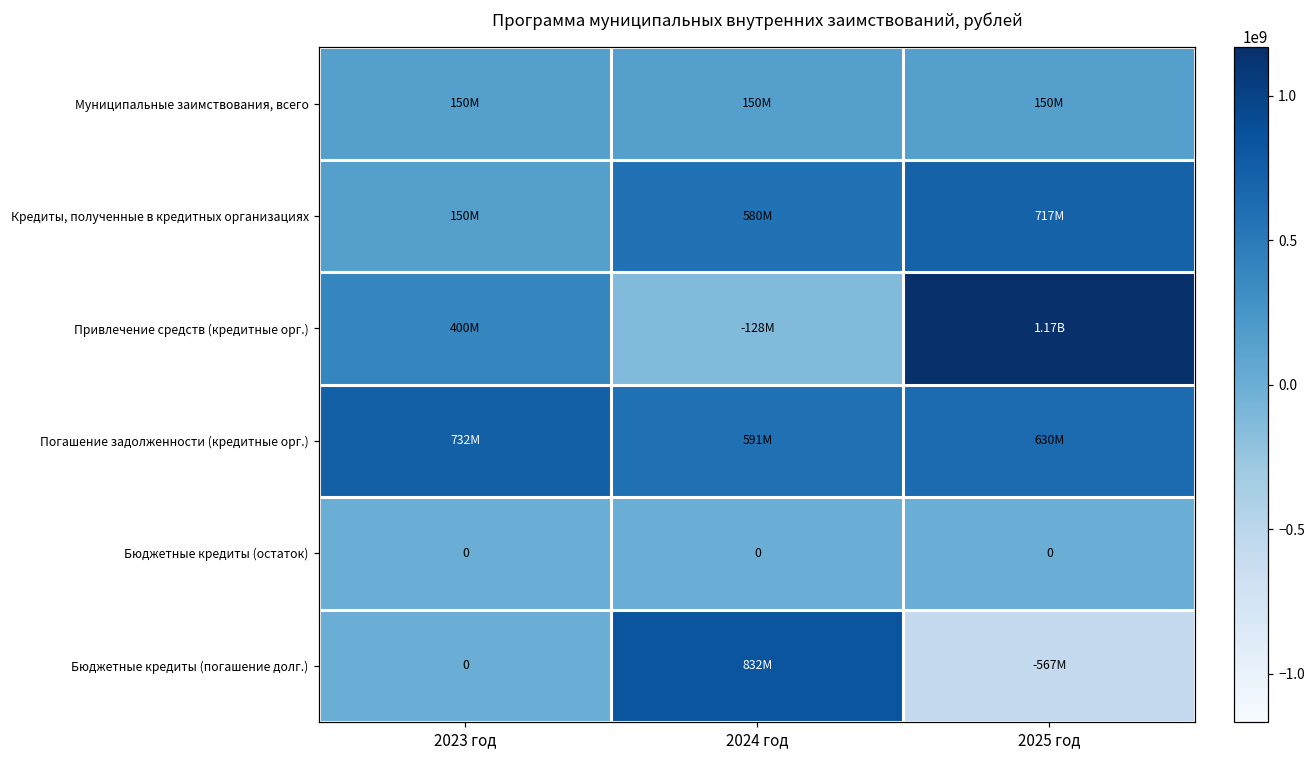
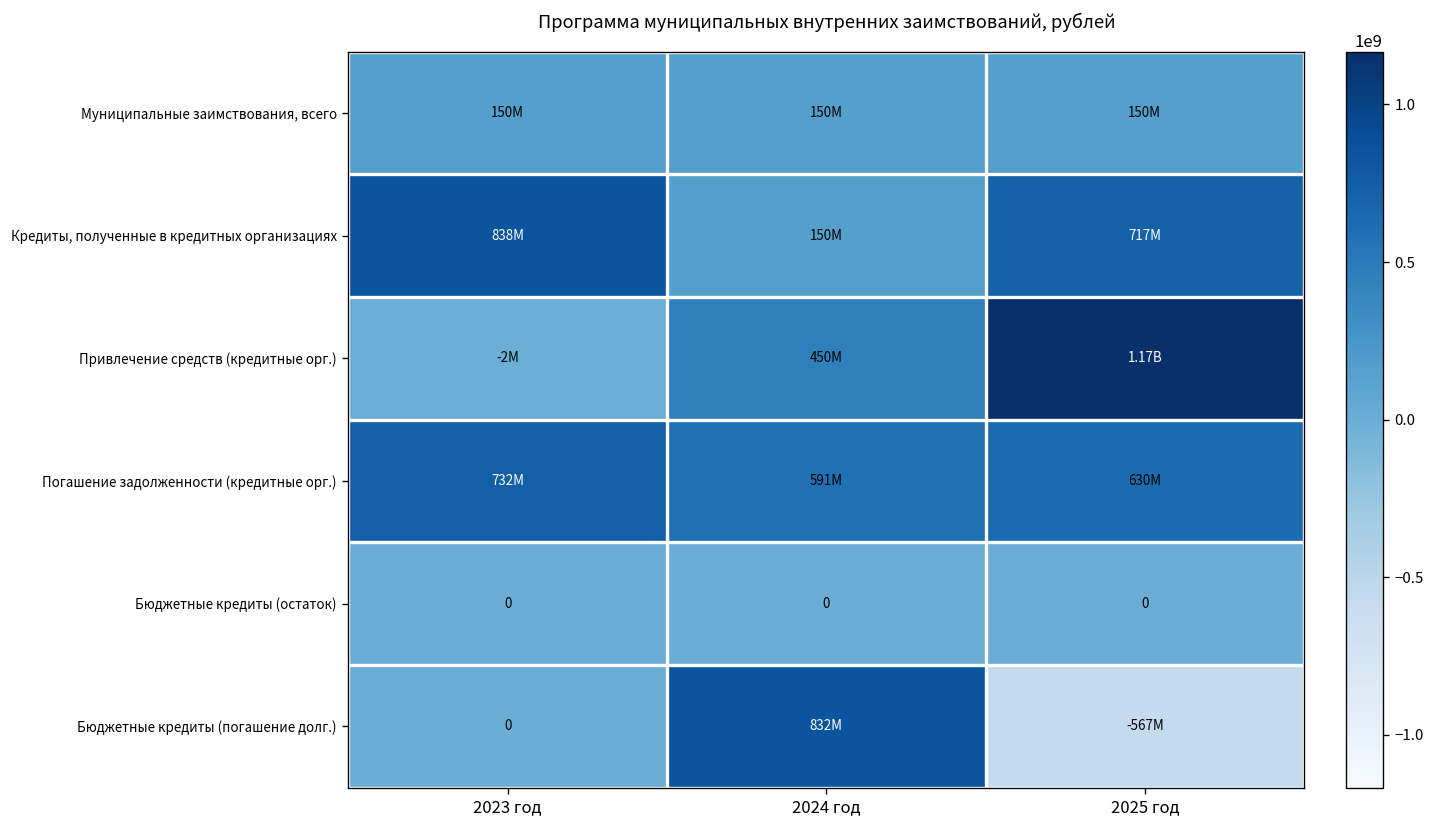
  {
    "Муниципальные заимствования, всего": {
      "2023 год": "150M",
      "2024 год": "150M",
      "2025 год": "150M"
    },
    "Кредиты, полученные в кредитных организациях": {
-     "2023 год": "150M",
-     "2024 год": "580M",
+     "2023 год": "838M",
+     "2024 год": "150M",
      "2025 год": "717M"
    },
    "Привлечение средств (кредитные орг.)": {
-     "2023 год": "400M",
-     "2024 год": "-128M",
+     "2023 год": "-2M",
+     "2024 год": "450M",
      "2025 год": "1.17B"
    },
    "Погашение задолженности (кредитные орг.)": {
      "2023 год": "732M",
      "2024 год": "591M",
      "2025 год": "630M"
    },
    "Бюджетные кредиты (остаток)": {
      "2023 год": "0",
      "2024 год": "0",
      "2025 год": "0"
    },
    "Бюджетные кредиты (погашение долг.)": {
      "2023 год": "0",
      "2024 год": "832M",
      "2025 год": "-567M"
    }
  }
